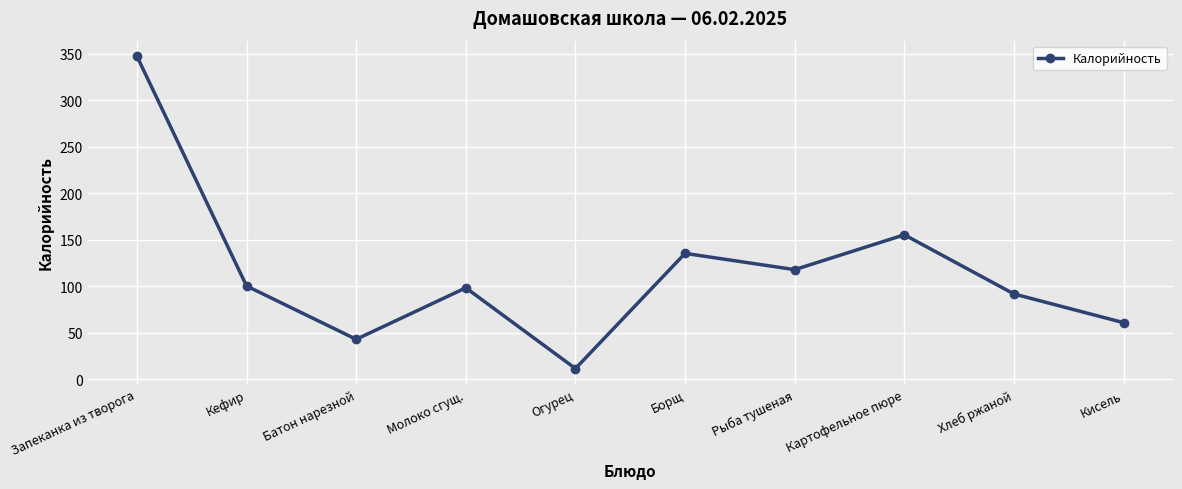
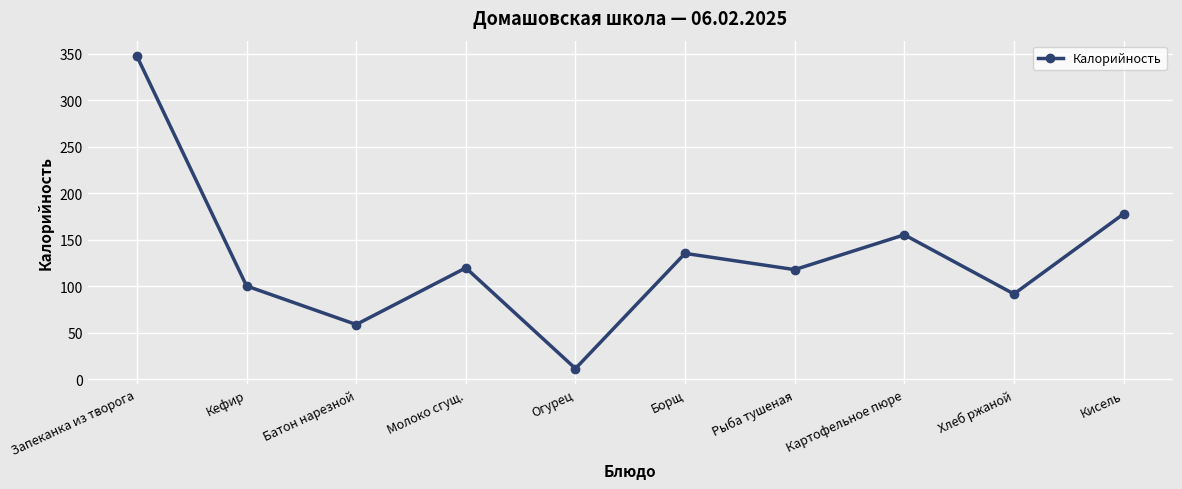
  {
    "Запеканка из творога": 350,
    "Кефир": 100,
-   "Батон нарезной": 40,
-   "Молоко сгущ.": 100,
+   "Батон нарезной": 60,
+   "Молоко сгущ.": 120,
    "Огурец": 10,
    "Борщ": 140,
    "Рыба тушеная": 120,
    "Картофельное пюре": 160,
    "Хлеб ржаной": 90,
-   "Кисель": 60
+   "Кисель": 180
  }
